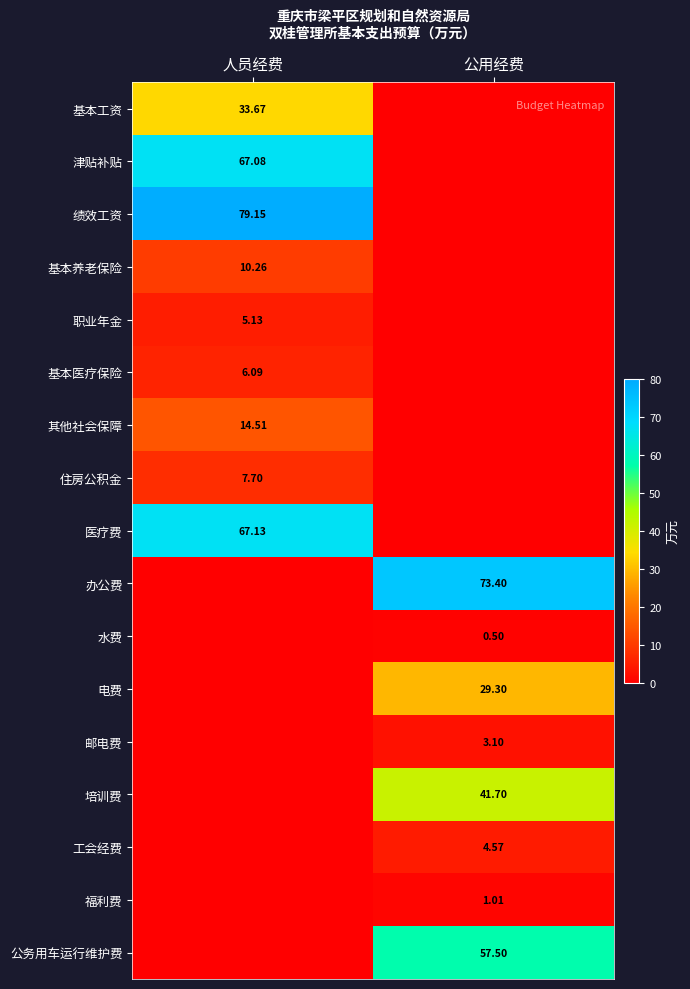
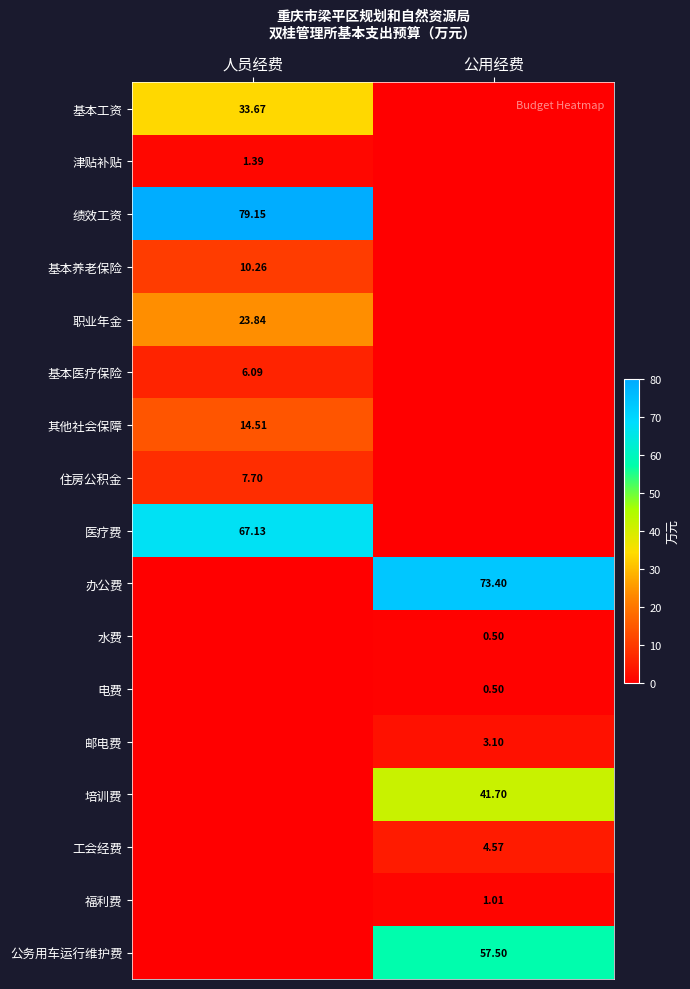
  {
    "基本工资": {
      "人员经费": 33.67
    },
    "津贴补贴": {
-     "人员经费": 67.08
+     "人员经费": 1.39
    },
    "绩效工资": {
      "人员经费": 79.15
    },
    "基本养老保险": {
      "人员经费": 10.26
    },
    "职业年金": {
-     "人员经费": 5.13
+     "人员经费": 23.84
    },
    "基本医疗保险": {
      "人员经费": 6.09
    },
    "其他社会保障": {
      "人员经费": 14.51
    },
    "住房公积金": {
      "人员经费": 7.70
    },
    "医疗费": {
      "人员经费": 67.13
    },
    "办公费": {
      "公用经费": 73.40
    },
    "水费": {
      "公用经费": 0.50
    },
    "电费": {
-     "公用经费": 29.30
+     "公用经费": 0.50
    },
    "邮电费": {
      "公用经费": 3.10
    },
    "培训费": {
      "公用经费": 41.70
    },
    "工会经费": {
      "公用经费": 4.57
    },
    "福利费": {
      "公用经费": 1.01
    },
    "公务用车运行维护费": {
      "公用经费": 57.50
    }
  }
